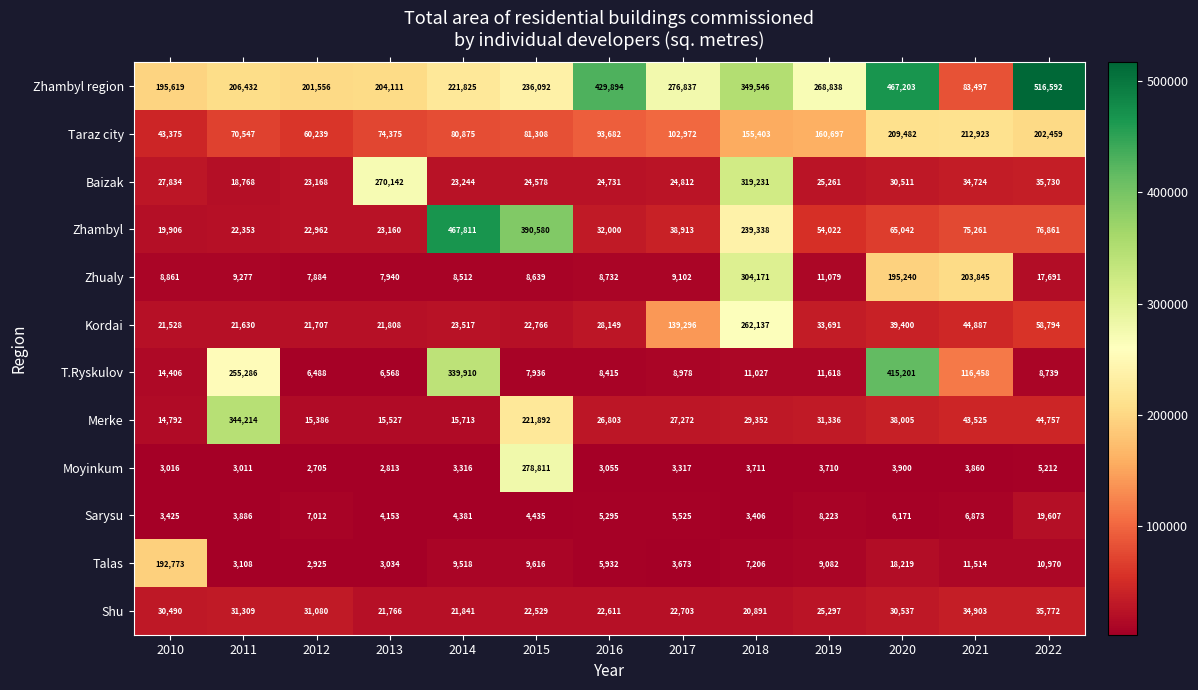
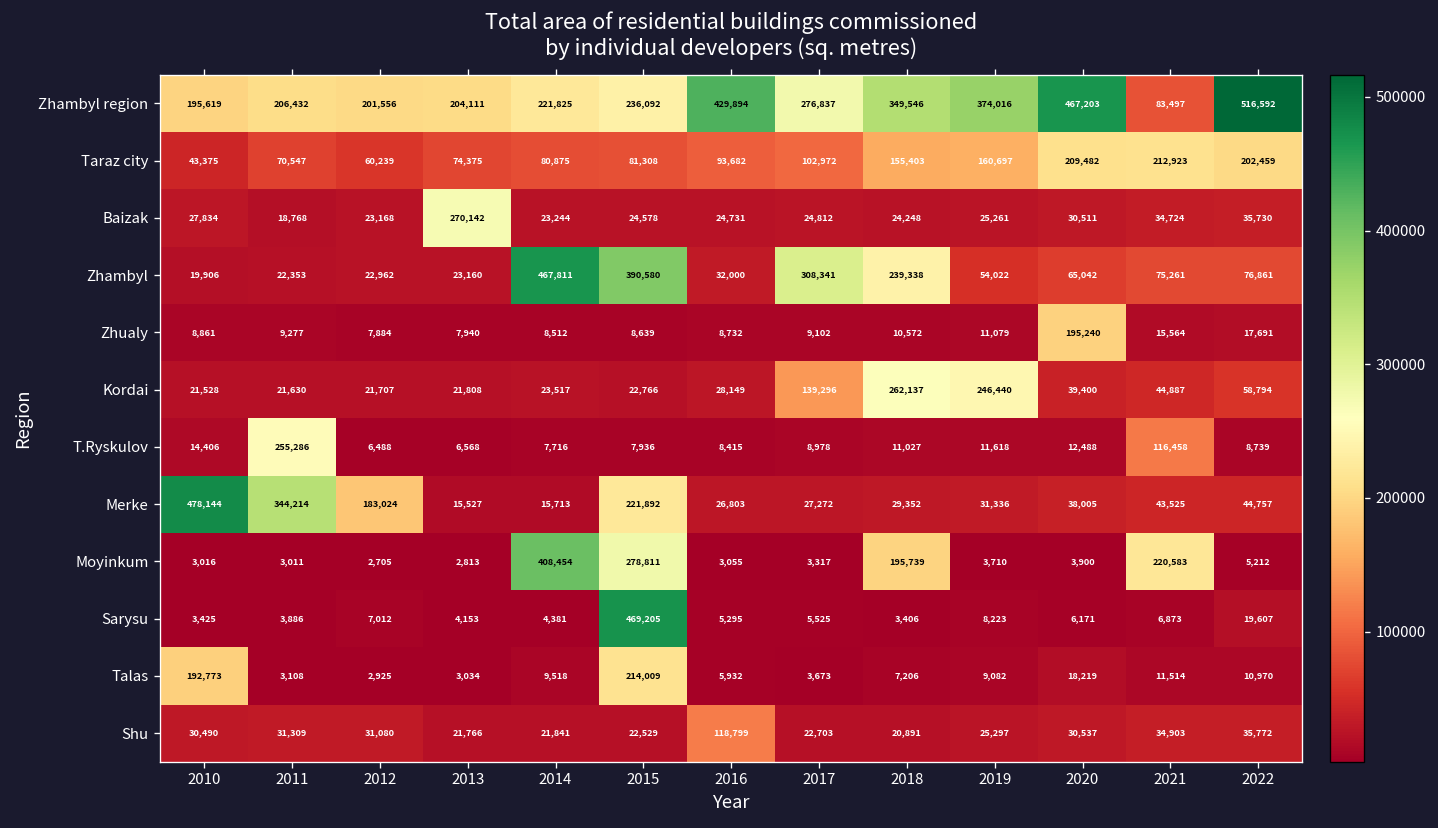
  {
    "Zhambyl region": {
      "2010": "195,619",
      "2011": "206,432",
      "2012": "201,556",
      "2013": "204,111",
      "2014": "221,825",
      "2015": "236,092",
      "2016": "429,894",
      "2017": "276,837",
      "2018": "349,546",
-     "2019": "268,838",
+     "2019": "374,016",
      "2020": "467,203",
      "2021": "83,497",
      "2022": "516,592"
    },
    "Taraz city": {
      "2010": "43,375",
      "2011": "70,547",
      "2012": "60,239",
      "2013": "74,375",
      "2014": "80,875",
      "2015": "81,308",
      "2016": "93,682",
      "2017": "102,972",
      "2018": "155,403",
      "2019": "160,697",
      "2020": "209,482",
      "2021": "212,923",
      "2022": "202,459"
    },
    "Baizak": {
      "2010": "27,834",
      "2011": "18,768",
      "2012": "23,168",
      "2013": "270,142",
      "2014": "23,244",
      "2015": "24,578",
      "2016": "24,731",
      "2017": "24,812",
-     "2018": "319,231",
+     "2018": "24,248",
      "2019": "25,261",
      "2020": "30,511",
      "2021": "34,724",
      "2022": "35,730"
    },
    "Zhambyl": {
      "2010": "19,906",
      "2011": "22,353",
      "2012": "22,962",
      "2013": "23,160",
      "2014": "467,811",
      "2015": "390,580",
      "2016": "32,000",
-     "2017": "38,913",
+     "2017": "308,341",
      "2018": "239,338",
      "2019": "54,022",
      "2020": "65,042",
      "2021": "75,261",
      "2022": "76,861"
    },
    "Zhualy": {
      "2010": "8,861",
      "2011": "9,277",
      "2012": "7,884",
      "2013": "7,940",
      "2014": "8,512",
      "2015": "8,639",
      "2016": "8,732",
      "2017": "9,102",
-     "2018": "304,171",
+     "2018": "10,572",
      "2019": "11,079",
      "2020": "195,240",
-     "2021": "203,845",
+     "2021": "15,564",
      "2022": "17,691"
    },
    "Kordai": {
      "2010": "21,528",
      "2011": "21,630",
      "2012": "21,707",
      "2013": "21,808",
      "2014": "23,517",
      "2015": "22,766",
      "2016": "28,149",
      "2017": "139,296",
      "2018": "262,137",
-     "2019": "33,691",
+     "2019": "246,440",
      "2020": "39,400",
      "2021": "44,887",
      "2022": "58,794"
    },
    "T.Ryskulov": {
      "2010": "14,406",
      "2011": "255,286",
      "2012": "6,488",
      "2013": "6,568",
-     "2014": "339,910",
+     "2014": "7,716",
      "2015": "7,936",
      "2016": "8,415",
      "2017": "8,978",
      "2018": "11,027",
      "2019": "11,618",
-     "2020": "415,201",
+     "2020": "12,488",
      "2021": "116,458",
      "2022": "8,739"
    },
    "Merke": {
-     "2010": "14,792",
+     "2010": "478,144",
      "2011": "344,214",
-     "2012": "15,386",
+     "2012": "183,024",
      "2013": "15,527",
      "2014": "15,713",
      "2015": "221,892",
      "2016": "26,803",
      "2017": "27,272",
      "2018": "29,352",
      "2019": "31,336",
      "2020": "38,005",
      "2021": "43,525",
      "2022": "44,757"
    },
    "Moyinkum": {
      "2010": "3,016",
      "2011": "3,011",
      "2012": "2,705",
      "2013": "2,813",
-     "2014": "3,316",
+     "2014": "408,454",
      "2015": "278,811",
      "2016": "3,055",
      "2017": "3,317",
-     "2018": "3,711",
+     "2018": "195,739",
      "2019": "3,710",
      "2020": "3,900",
-     "2021": "3,860",
+     "2021": "220,583",
      "2022": "5,212"
    },
    "Sarysu": {
      "2010": "3,425",
      "2011": "3,886",
      "2012": "7,012",
      "2013": "4,153",
      "2014": "4,381",
-     "2015": "4,435",
+     "2015": "469,205",
      "2016": "5,295",
      "2017": "5,525",
      "2018": "3,406",
      "2019": "8,223",
      "2020": "6,171",
      "2021": "6,873",
      "2022": "19,607"
    },
    "Talas": {
      "2010": "192,773",
      "2011": "3,108",
      "2012": "2,925",
      "2013": "3,034",
      "2014": "9,518",
-     "2015": "9,616",
+     "2015": "214,009",
      "2016": "5,932",
      "2017": "3,673",
      "2018": "7,206",
      "2019": "9,082",
      "2020": "18,219",
      "2021": "11,514",
      "2022": "10,970"
    },
    "Shu": {
      "2010": "30,490",
      "2011": "31,309",
      "2012": "31,080",
      "2013": "21,766",
      "2014": "21,841",
      "2015": "22,529",
-     "2016": "22,611",
+     "2016": "118,799",
      "2017": "22,703",
      "2018": "20,891",
      "2019": "25,297",
      "2020": "30,537",
      "2021": "34,903",
      "2022": "35,772"
    }
  }
